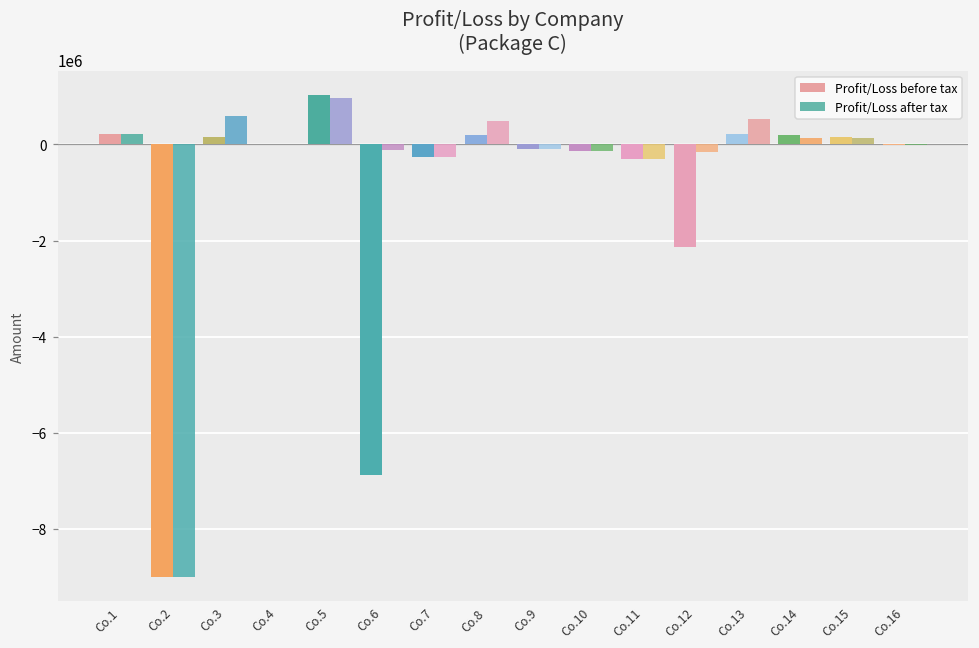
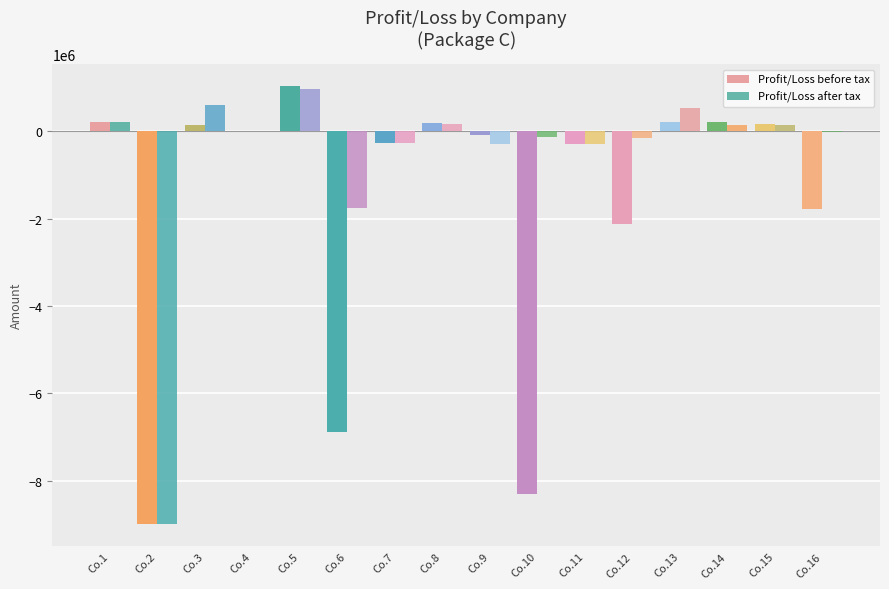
  {
    "Profit/Loss before tax": {
      "Co.1": 200000,
      "Co.2": -9000000,
      "Co.3": 200000,
      "Co.5": 1000000,
      "Co.6": -6900000,
      "Co.7": -300000,
      "Co.8": 200000,
      "Co.9": -100000,
-     "Co.10": -100000,
+     "Co.10": -8300000,
      "Co.11": -300000,
      "Co.12": -2100000,
      "Co.13": 200000,
      "Co.14": 200000,
      "Co.15": 200000,
-     "Co.16": 0
+     "Co.16": -1800000
    },
    "Profit/Loss after tax": {
      "Co.1": 200000,
      "Co.2": -9000000,
      "Co.3": 600000,
      "Co.5": 1000000,
-     "Co.6": -100000,
+     "Co.6": -1800000,
      "Co.7": -300000,
-     "Co.8": 500000,
-     "Co.9": -100000,
+     "Co.8": 200000,
+     "Co.9": -300000,
      "Co.10": -100000,
      "Co.11": -300000,
      "Co.12": -200000,
      "Co.13": 500000,
      "Co.14": 100000,
      "Co.15": 100000
    }
  }
